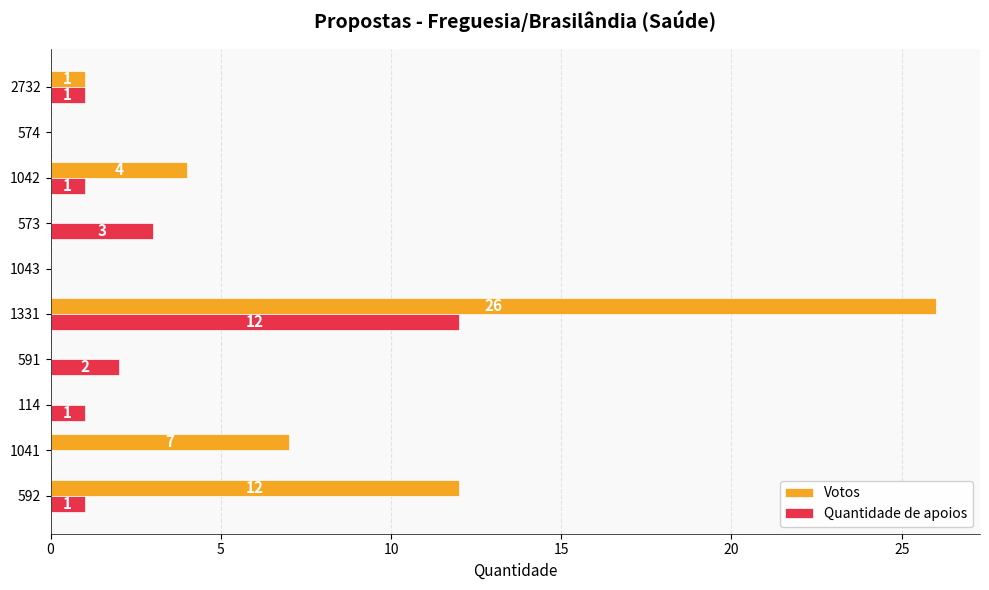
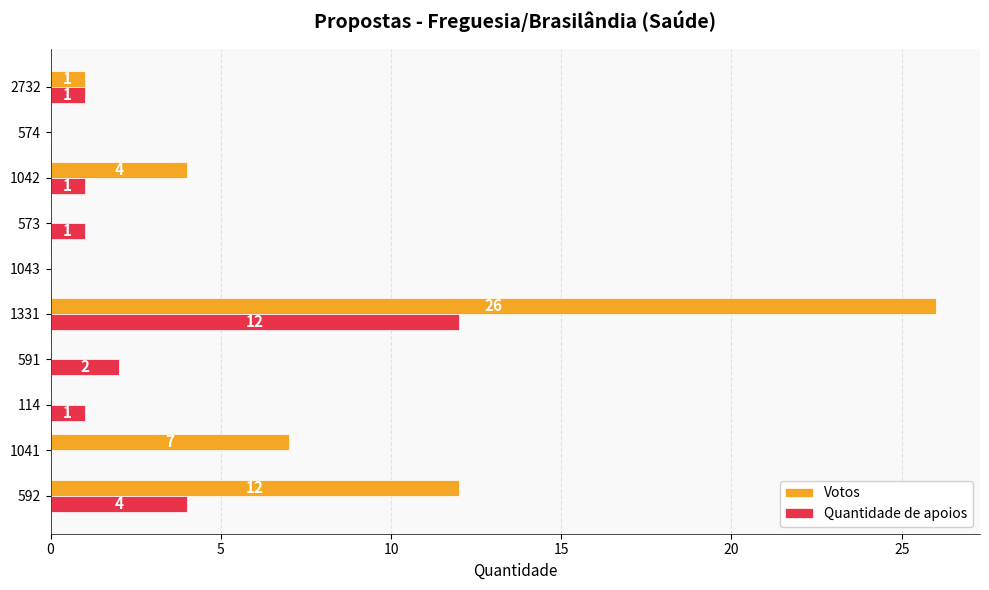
  {
    "Votos": {
      "2732": 1,
      "1042": 4,
      "1331": 26,
      "1041": 7,
      "592": 12
    },
    "Quantidade de apoios": {
      "2732": 1,
      "1042": 1,
-     "573": 3,
+     "573": 1,
      "1331": 12,
      "591": 2,
      "114": 1,
-     "592": 1
+     "592": 4
    }
  }
